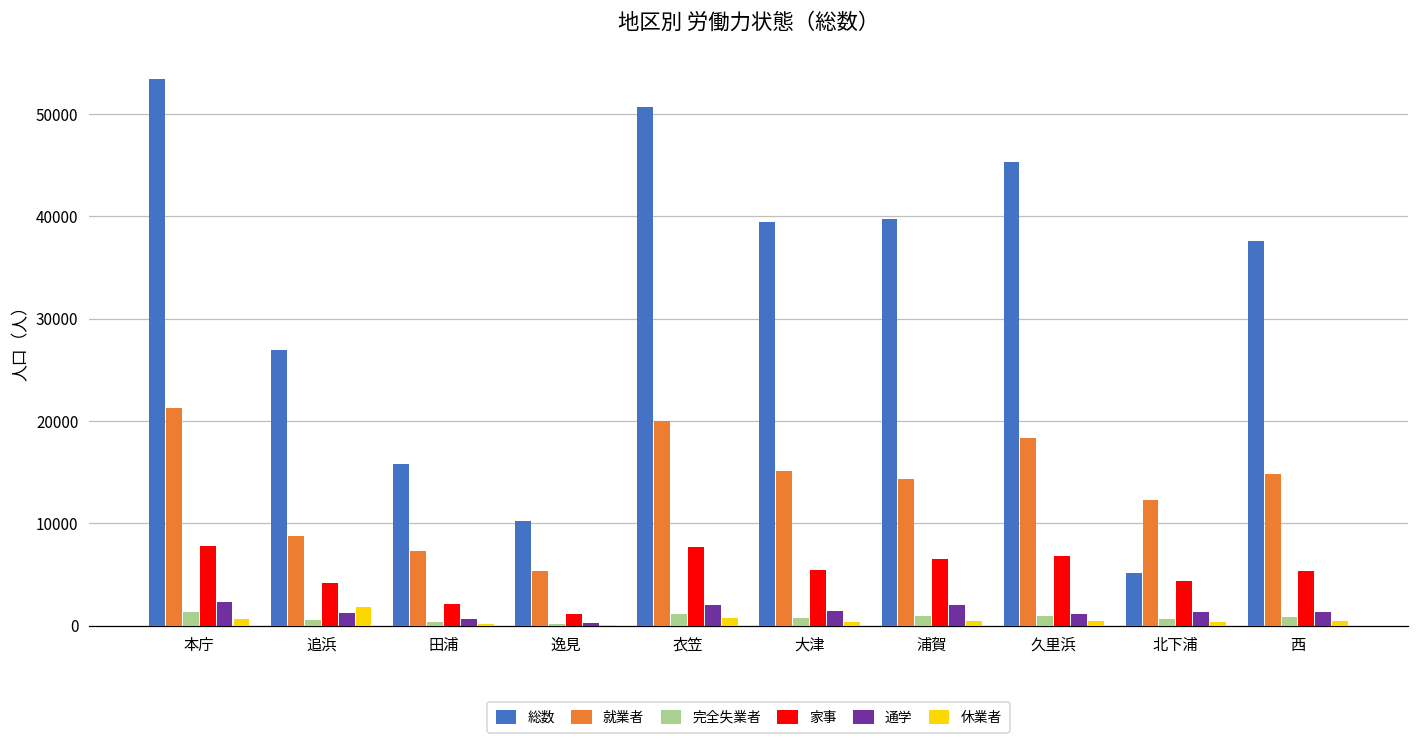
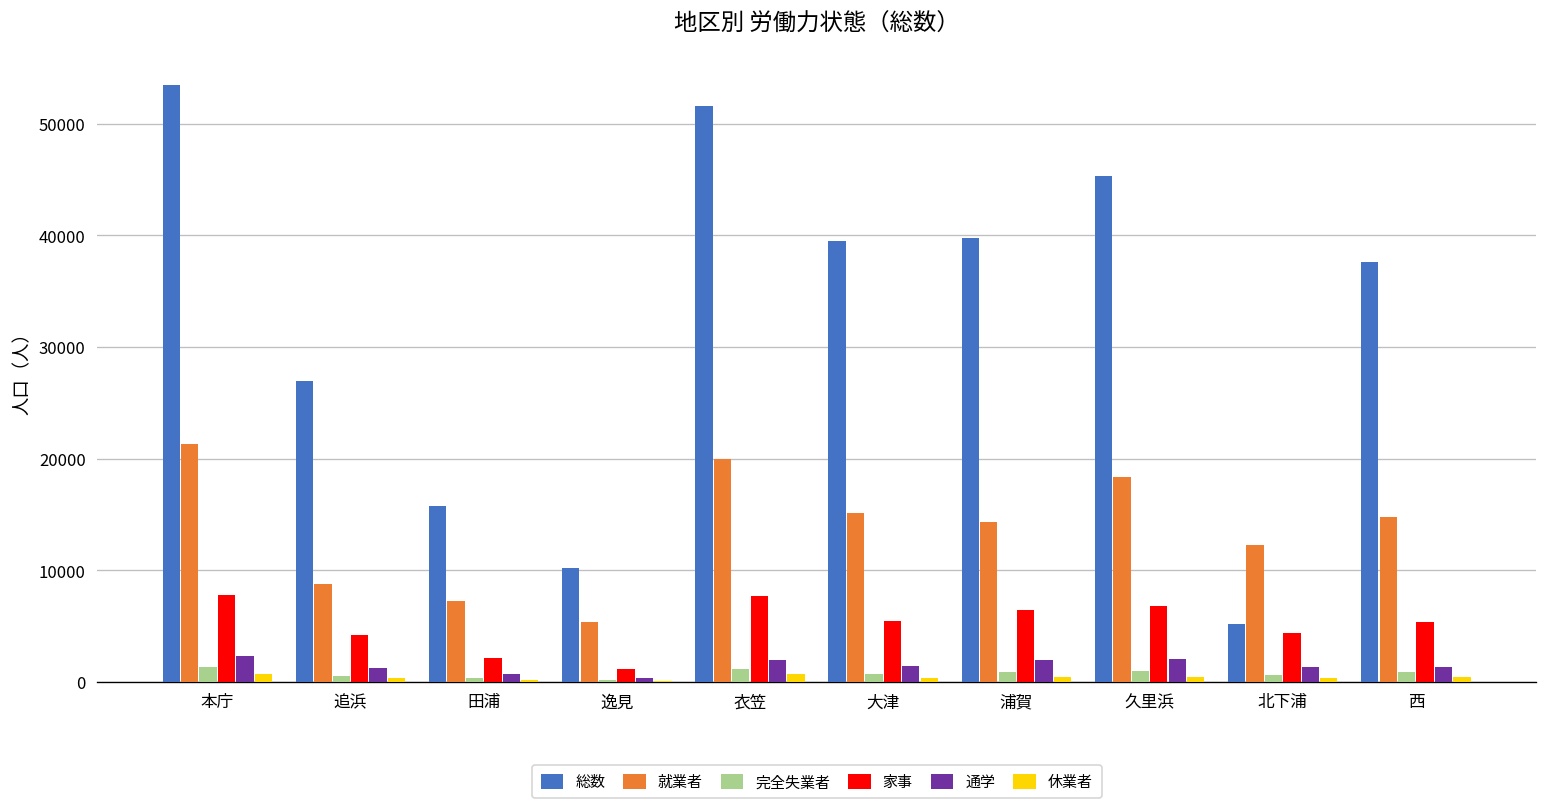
  {
    "総数": {
      "本庁": 53000,
      "追浜": 27000,
      "田浦": 16000,
      "逸見": 10000,
-     "衣笠": 51000,
+     "衣笠": 52000,
      "大津": 39000,
      "浦賀": 40000,
      "久里浜": 45000,
      "北下浦": 5000,
      "西": 38000
    },
    "就業者": {
      "本庁": 21000,
      "追浜": 9000,
      "田浦": 7000,
      "逸見": 5000,
      "衣笠": 20000,
      "大津": 15000,
      "浦賀": 14000,
      "久里浜": 18000,
      "北下浦": 12000,
      "西": 15000
    },
    "完全失業者": {
      "本庁": 1000,
      "追浜": 1000,
      "田浦": 0,
      "衣笠": 1000,
      "大津": 1000,
      "浦賀": 1000,
      "久里浜": 1000,
      "北下浦": 1000,
      "西": 1000
    },
    "家事": {
      "本庁": 8000,
      "追浜": 4000,
      "田浦": 2000,
      "逸見": 1000,
      "衣笠": 8000,
      "大津": 5000,
      "浦賀": 6000,
      "久里浜": 7000,
      "北下浦": 4000,
      "西": 5000
    },
    "通学": {
      "本庁": 2000,
      "追浜": 1000,
      "田浦": 1000,
      "逸見": 0,
      "衣笠": 2000,
      "大津": 1000,
      "浦賀": 2000,
-     "久里浜": 1000,
+     "久里浜": 2000,
      "北下浦": 1000,
      "西": 1000
    },
    "休業者": {
      "本庁": 1000,
-     "追浜": 2000,
+     "追浜": 0,
      "衣笠": 1000,
      "大津": 0,
      "浦賀": 0,
      "久里浜": 0,
      "北下浦": 0,
      "西": 0
    }
  }
